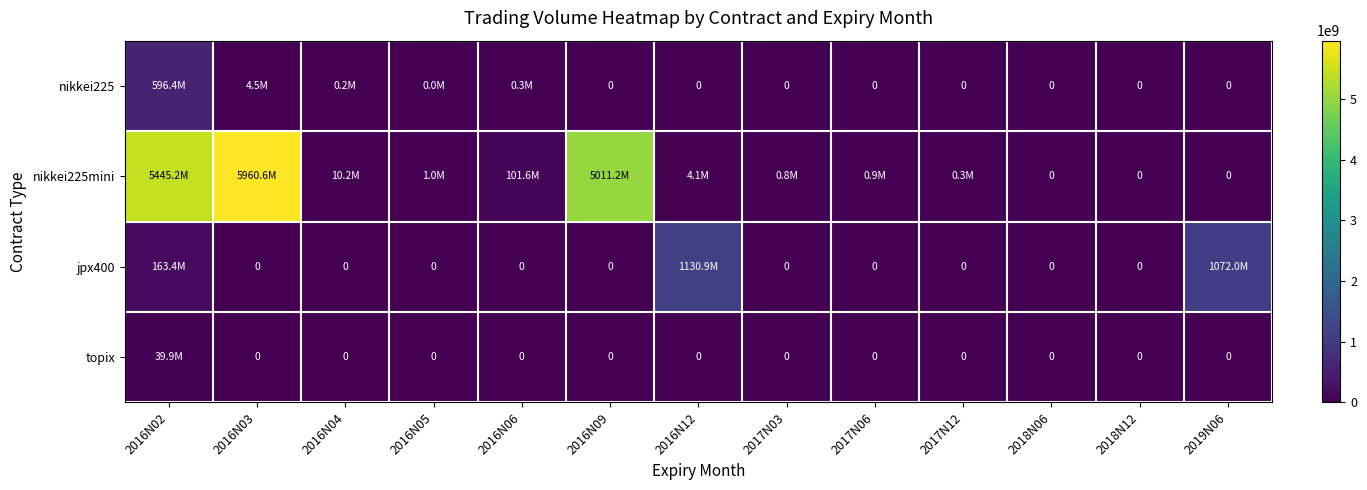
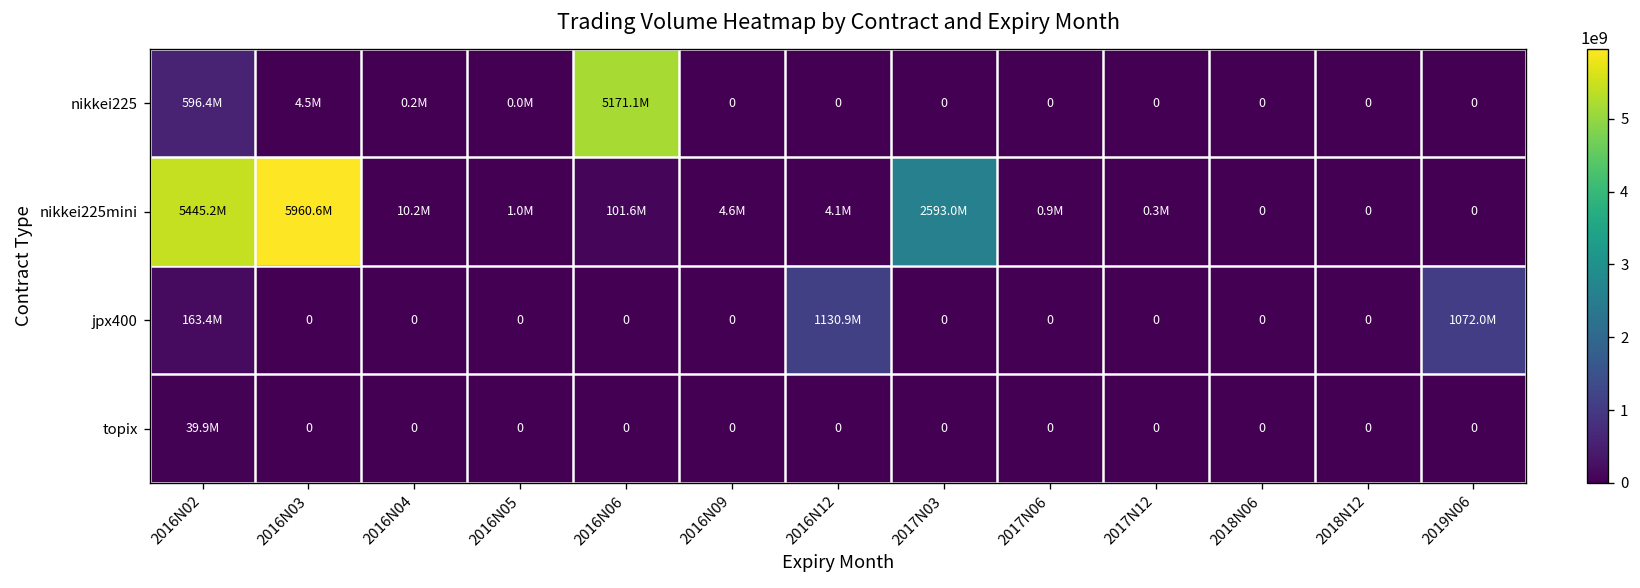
  {
    "nikkei225": {
      "2016N02": "596.4M",
      "2016N03": "4.5M",
      "2016N04": "0.2M",
      "2016N05": "0.0M",
-     "2016N06": "0.3M",
+     "2016N06": "5171.1M",
      "2016N09": "0",
      "2016N12": "0",
      "2017N03": "0",
      "2017N06": "0",
      "2017N12": "0",
      "2018N06": "0",
      "2018N12": "0",
      "2019N06": "0"
    },
    "nikkei225mini": {
      "2016N02": "5445.2M",
      "2016N03": "5960.6M",
      "2016N04": "10.2M",
      "2016N05": "1.0M",
      "2016N06": "101.6M",
-     "2016N09": "5011.2M",
+     "2016N09": "4.6M",
      "2016N12": "4.1M",
-     "2017N03": "0.8M",
+     "2017N03": "2593.0M",
      "2017N06": "0.9M",
      "2017N12": "0.3M",
      "2018N06": "0",
      "2018N12": "0",
      "2019N06": "0"
    },
    "jpx400": {
      "2016N02": "163.4M",
      "2016N03": "0",
      "2016N04": "0",
      "2016N05": "0",
      "2016N06": "0",
      "2016N09": "0",
      "2016N12": "1130.9M",
      "2017N03": "0",
      "2017N06": "0",
      "2017N12": "0",
      "2018N06": "0",
      "2018N12": "0",
      "2019N06": "1072.0M"
    },
    "topix": {
      "2016N02": "39.9M",
      "2016N03": "0",
      "2016N04": "0",
      "2016N05": "0",
      "2016N06": "0",
      "2016N09": "0",
      "2016N12": "0",
      "2017N03": "0",
      "2017N06": "0",
      "2017N12": "0",
      "2018N06": "0",
      "2018N12": "0",
      "2019N06": "0"
    }
  }
